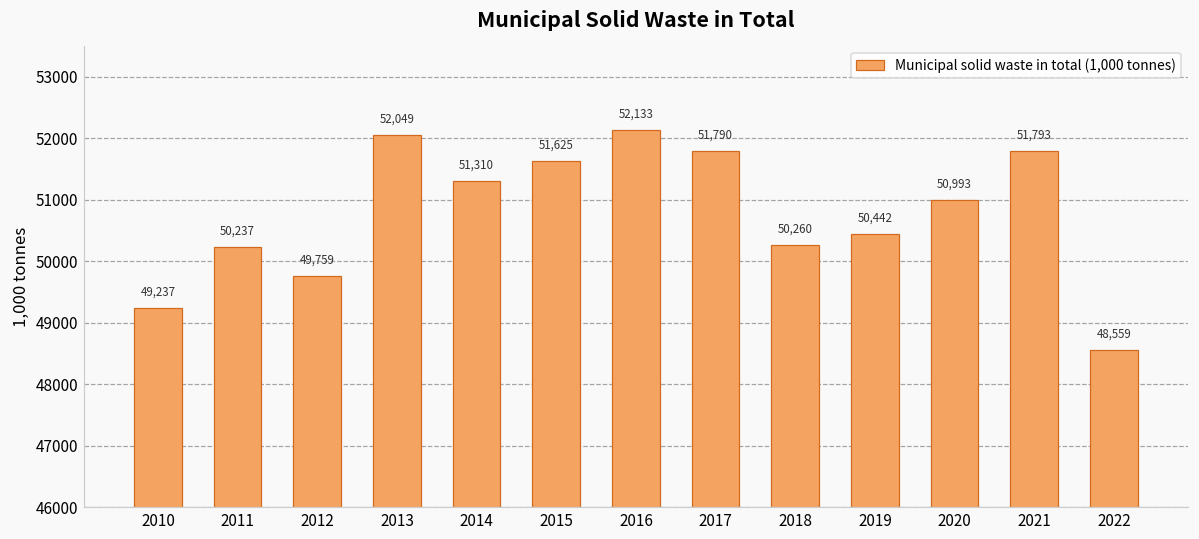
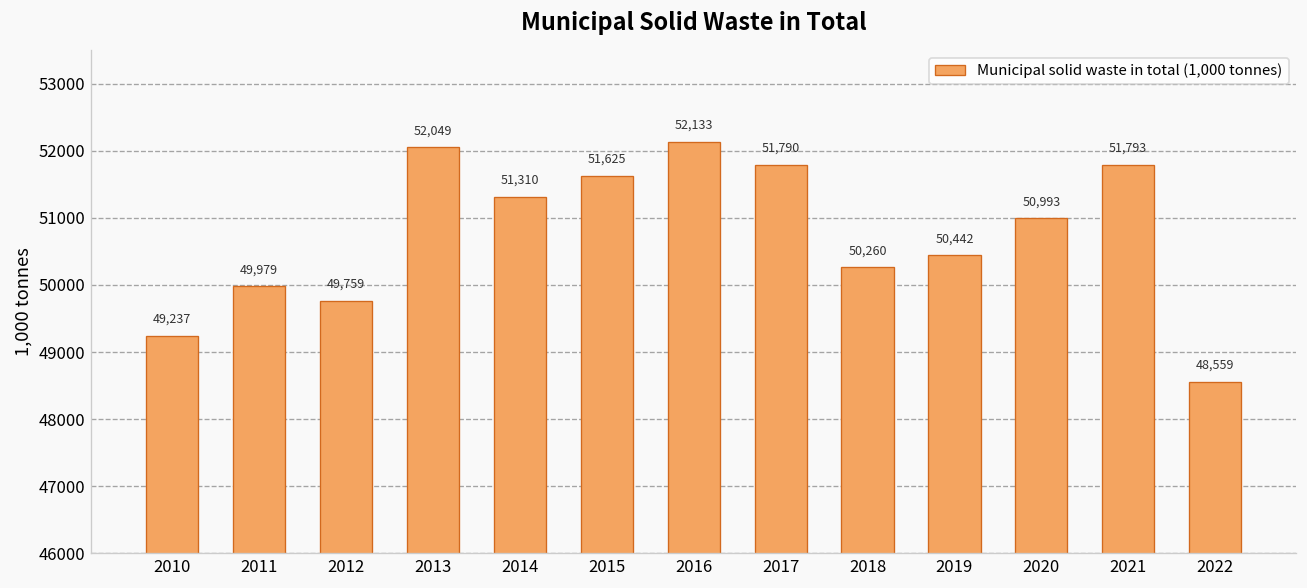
  {
    "2010": "49,237",
-   "2011": "50,237",
+   "2011": "49,979",
    "2012": "49,759",
    "2013": "52,049",
    "2014": "51,310",
    "2015": "51,625",
    "2016": "52,133",
    "2017": "51,790",
    "2018": "50,260",
    "2019": "50,442",
    "2020": "50,993",
    "2021": "51,793",
    "2022": "48,559"
  }
